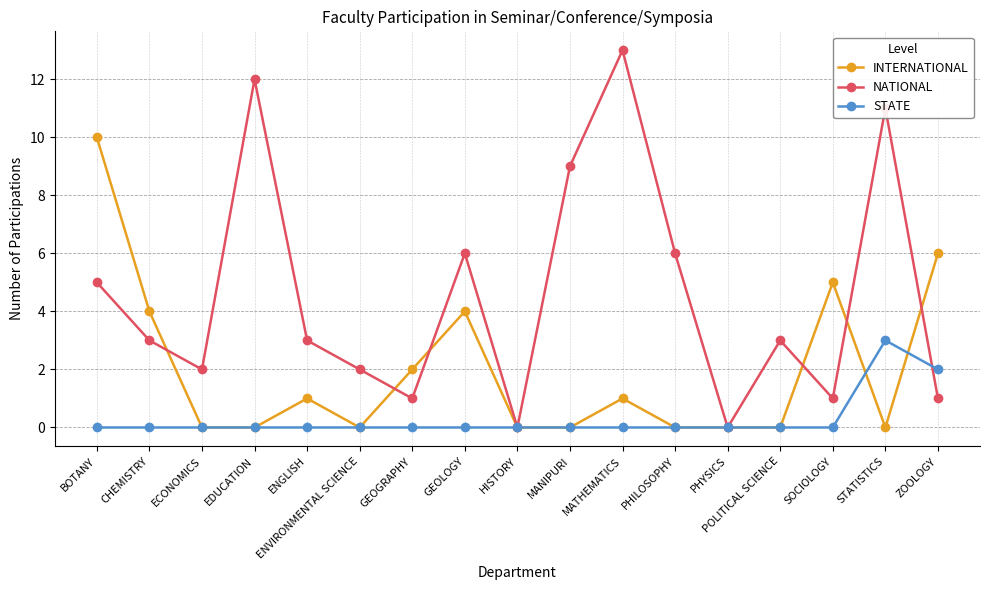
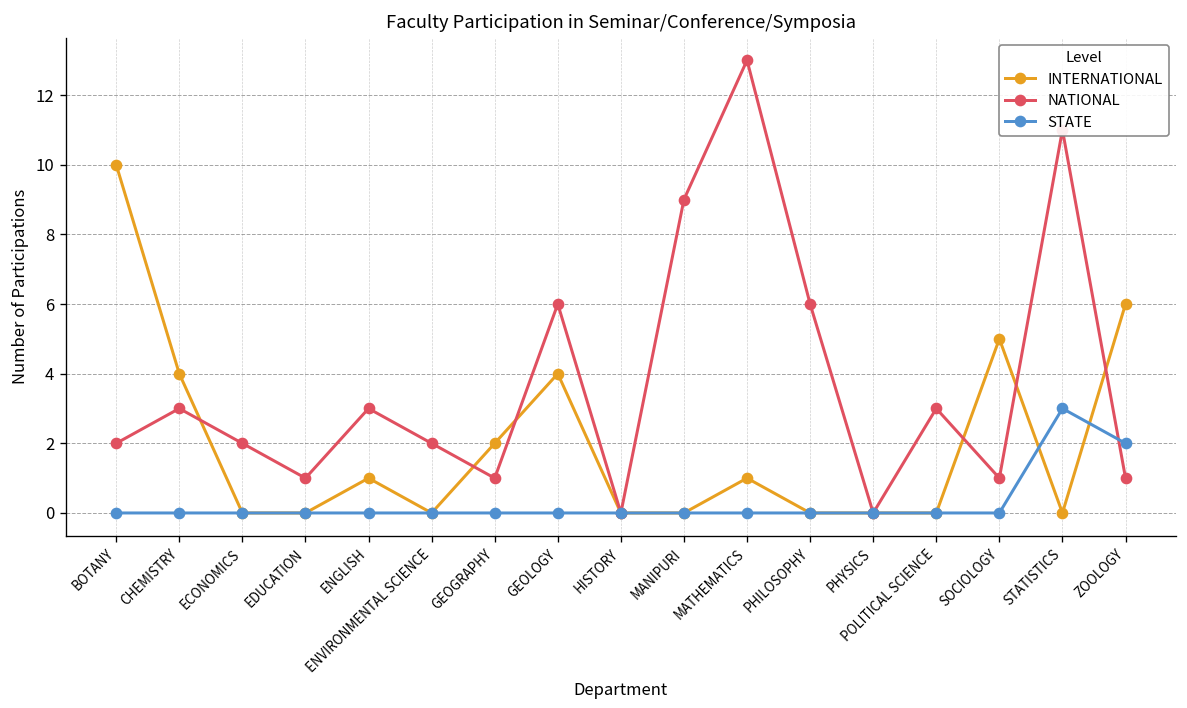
  {
    "INTERNATIONAL": {
      "BOTANY": 10,
      "CHEMISTRY": 4,
      "ENGLISH": 1,
      "GEOGRAPHY": 2,
      "GEOLOGY": 4,
      "MATHEMATICS": 1,
      "SOCIOLOGY": 5,
      "STATISTICS": 0,
      "ZOOLOGY": 6
    },
    "NATIONAL": {
-     "BOTANY": 5,
+     "BOTANY": 2,
      "CHEMISTRY": 3,
      "ECONOMICS": 2,
-     "EDUCATION": 12,
+     "EDUCATION": 1,
      "ENGLISH": 3,
      "ENVIRONMENTAL SCIENCE": 2,
      "GEOGRAPHY": 1,
      "GEOLOGY": 6,
      "MANIPURI": 9,
      "MATHEMATICS": 13,
      "PHILOSOPHY": 6,
      "POLITICAL SCIENCE": 3,
      "SOCIOLOGY": 1,
      "ZOOLOGY": 1
    },
    "STATE": {
      "BOTANY": 0,
      "CHEMISTRY": 0,
      "ENGLISH": 0,
      "GEOGRAPHY": 0,
      "GEOLOGY": 0,
      "MATHEMATICS": 0,
      "SOCIOLOGY": 0,
      "STATISTICS": 3,
      "ZOOLOGY": 2
    }
  }
